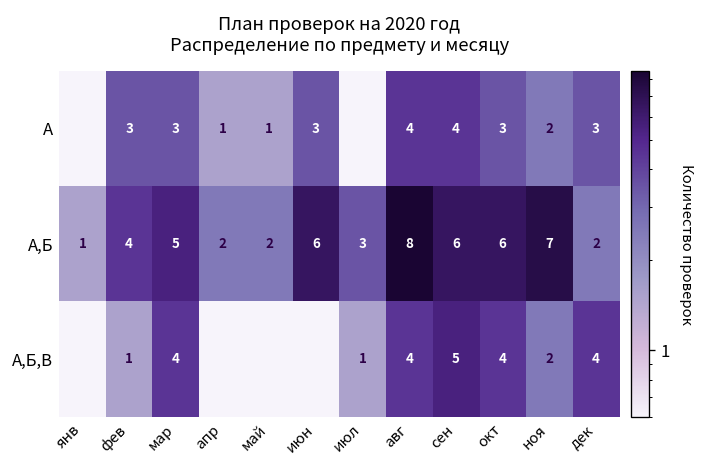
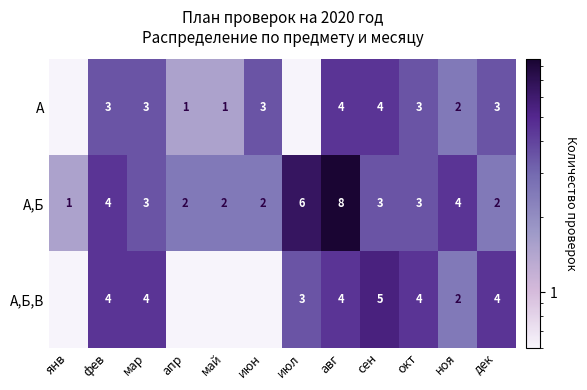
  {
    "А": {
      "фев": 3,
      "мар": 3,
      "апр": 1,
      "май": 1,
      "июн": 3,
      "авг": 4,
      "сен": 4,
      "окт": 3,
      "ноя": 2,
      "дек": 3
    },
    "А,Б": {
      "янв": 1,
      "фев": 4,
-     "мар": 5,
+     "мар": 3,
      "апр": 2,
      "май": 2,
-     "июн": 6,
-     "июл": 3,
+     "июн": 2,
+     "июл": 6,
      "авг": 8,
-     "сен": 6,
-     "окт": 6,
-     "ноя": 7,
+     "сен": 3,
+     "окт": 3,
+     "ноя": 4,
      "дек": 2
    },
    "А,Б,В": {
-     "фев": 1,
+     "фев": 4,
      "мар": 4,
-     "июл": 1,
+     "июл": 3,
      "авг": 4,
      "сен": 5,
      "окт": 4,
      "ноя": 2,
      "дек": 4
    }
  }
